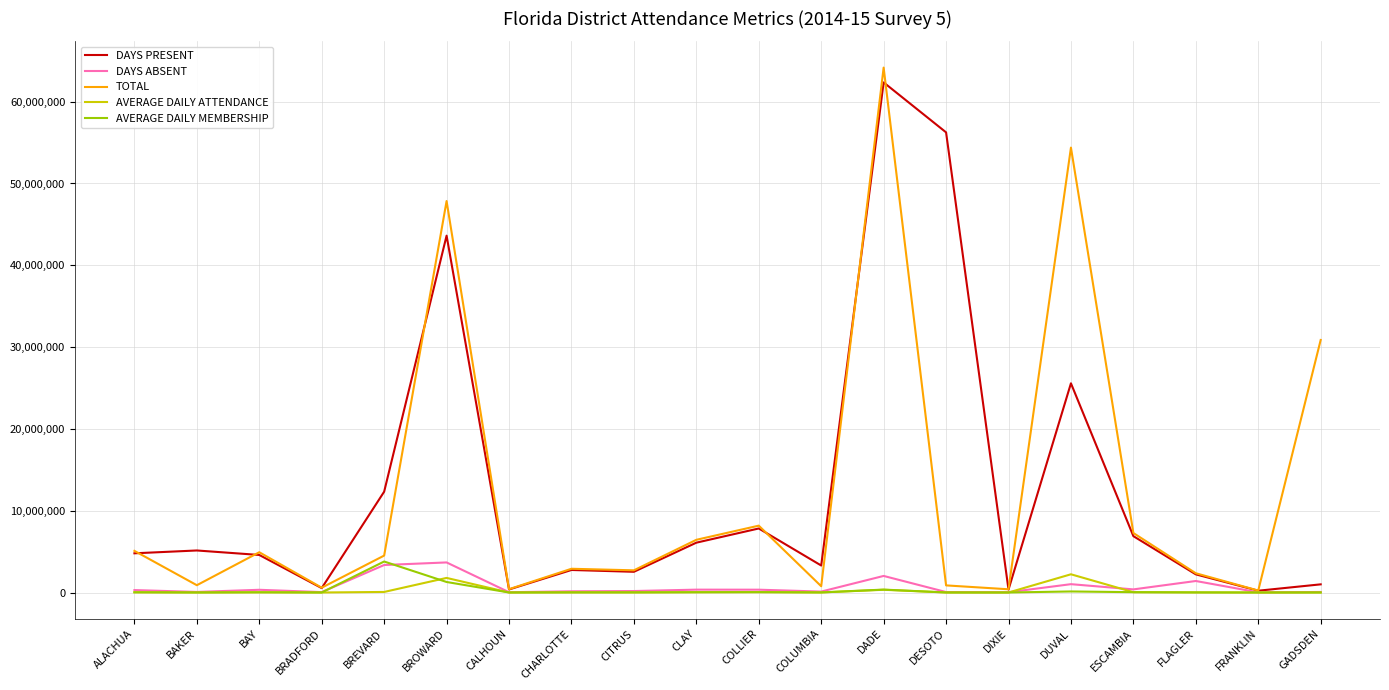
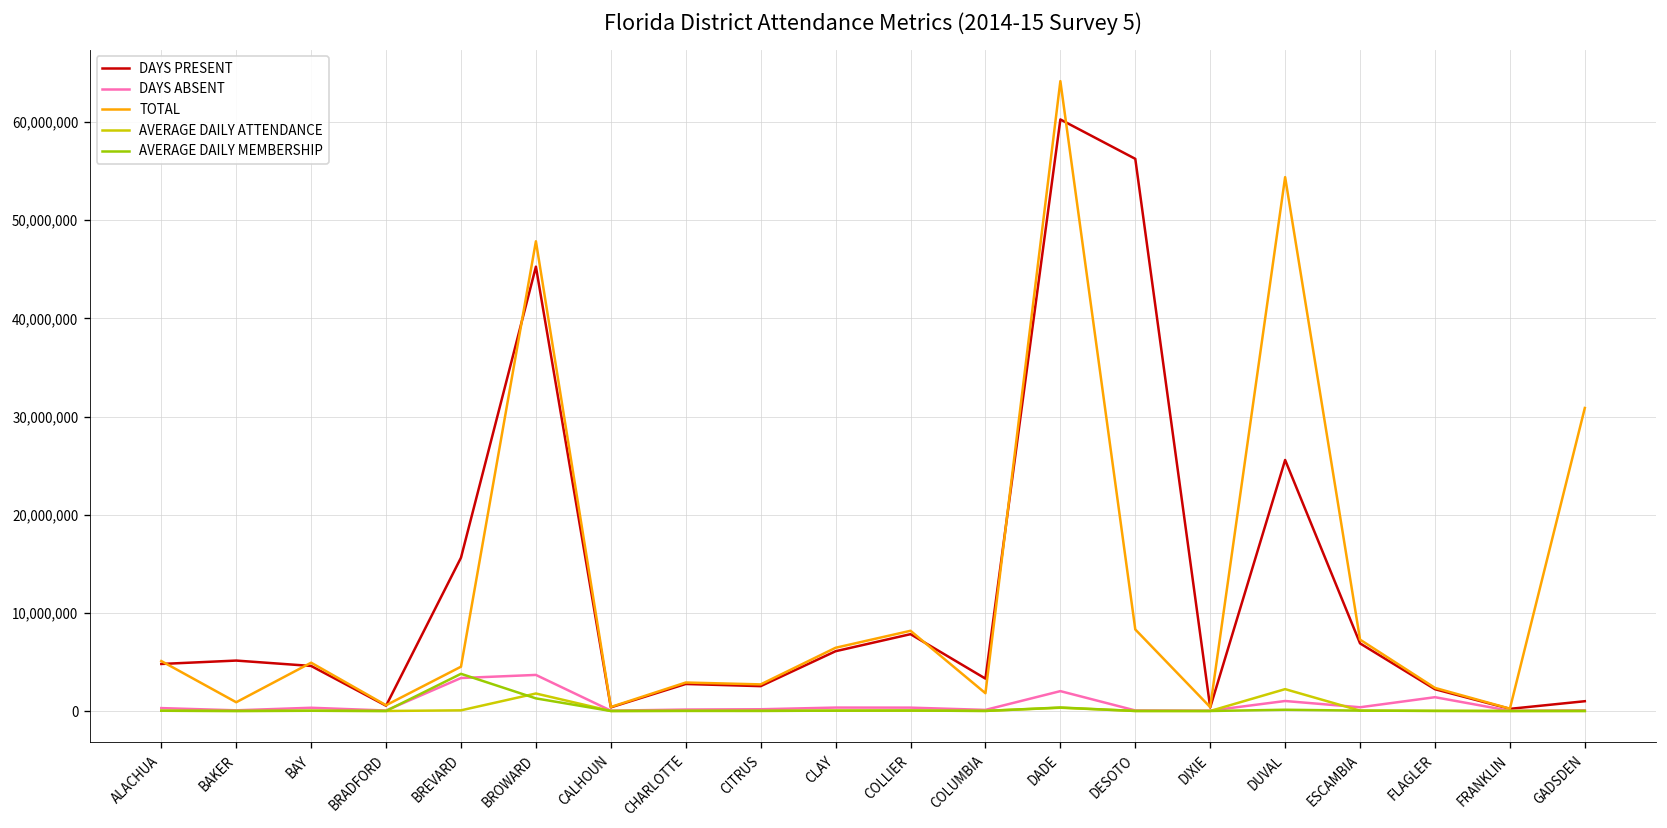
  {
    "DAYS PRESENT": {
      "BAKER": "5,000,000",
      "BAY": "5,000,000",
-     "BREVARD": "12,000,000",
-     "BROWARD": "44,000,000",
+     "BREVARD": "16,000,000",
+     "BROWARD": "45,000,000",
      "CLAY": "6,000,000",
      "COLLIER": "8,000,000",
      "COLUMBIA": "3,000,000",
-     "DADE": "62,000,000",
+     "DADE": "60,000,000",
      "DESOTO": "56,000,000",
      "DUVAL": "26,000,000",
      "ESCAMBIA": "7,000,000",
      "GADSDEN": "1,000,000"
    },
    "DAYS ABSENT": {
      "BREVARD": "3,000,000",
      "BROWARD": "4,000,000",
      "CLAY": "0",
      "DADE": "2,000,000",
      "DUVAL": "1,000,000",
      "ESCAMBIA": "0",
      "FLAGLER": "1,000,000"
    },
    "TOTAL": {
      "BAKER": "1,000,000",
      "BAY": "5,000,000",
      "BREVARD": "5,000,000",
      "BROWARD": "48,000,000",
      "CLAY": "6,000,000",
      "COLLIER": "8,000,000",
-     "COLUMBIA": "1,000,000",
+     "COLUMBIA": "2,000,000",
      "DADE": "64,000,000",
-     "DESOTO": "1,000,000",
+     "DESOTO": "8,000,000",
      "DUVAL": "54,000,000",
      "ESCAMBIA": "7,000,000",
      "GADSDEN": "31,000,000"
    }
  }
